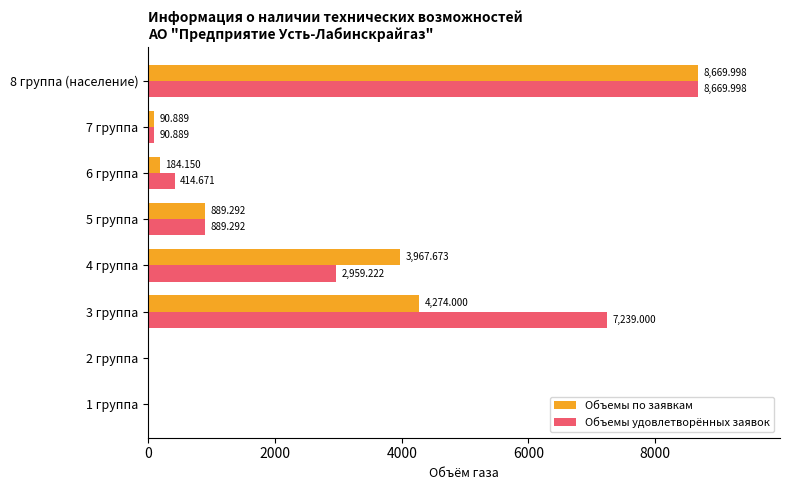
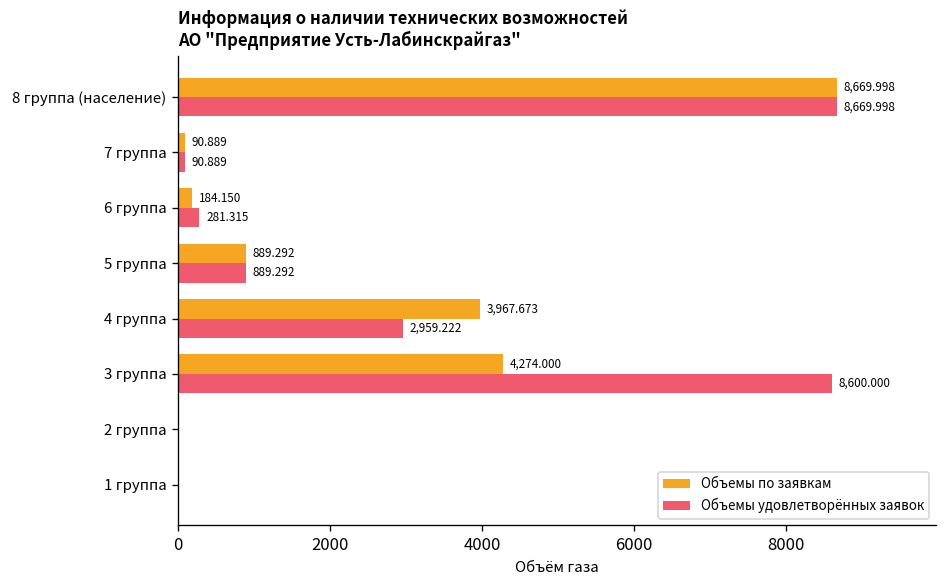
  {
    "Объемы по заявкам": {
      "8 группа (население)": "8,669.998",
      "7 группа": "90.889",
      "6 группа": "184.150",
      "5 группа": "889.292",
      "4 группа": "3,967.673",
      "3 группа": "4,274.000"
    },
    "Объемы удовлетворённых заявок": {
      "8 группа (население)": "8,669.998",
      "7 группа": "90.889",
-     "6 группа": "414.671",
+     "6 группа": "281.315",
      "5 группа": "889.292",
      "4 группа": "2,959.222",
-     "3 группа": "7,239.000"
+     "3 группа": "8,600.000"
    }
  }
